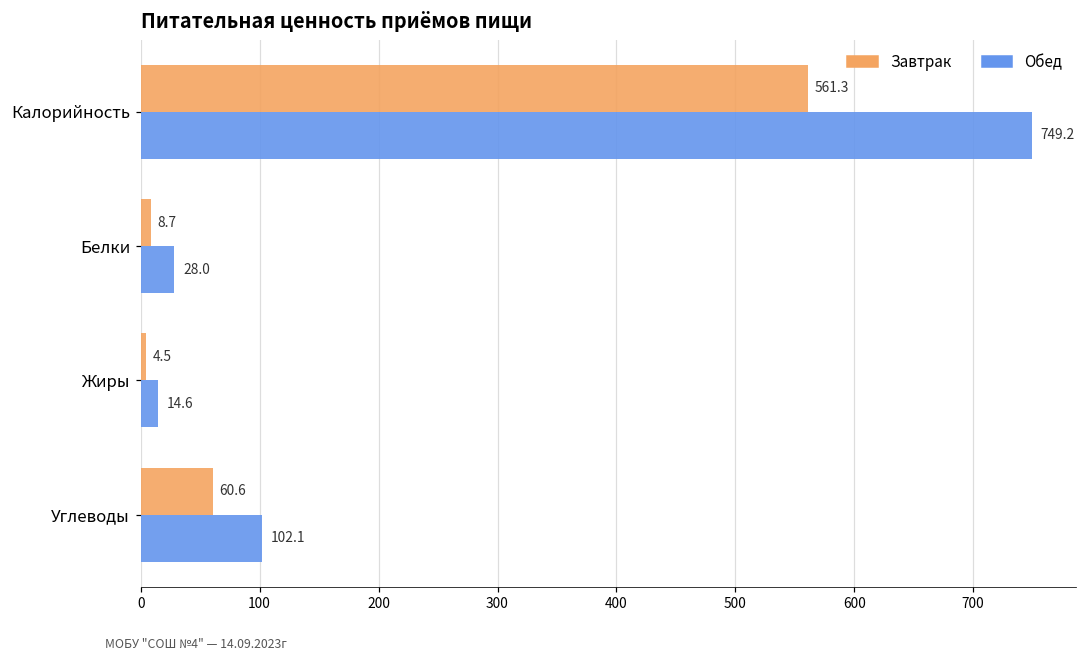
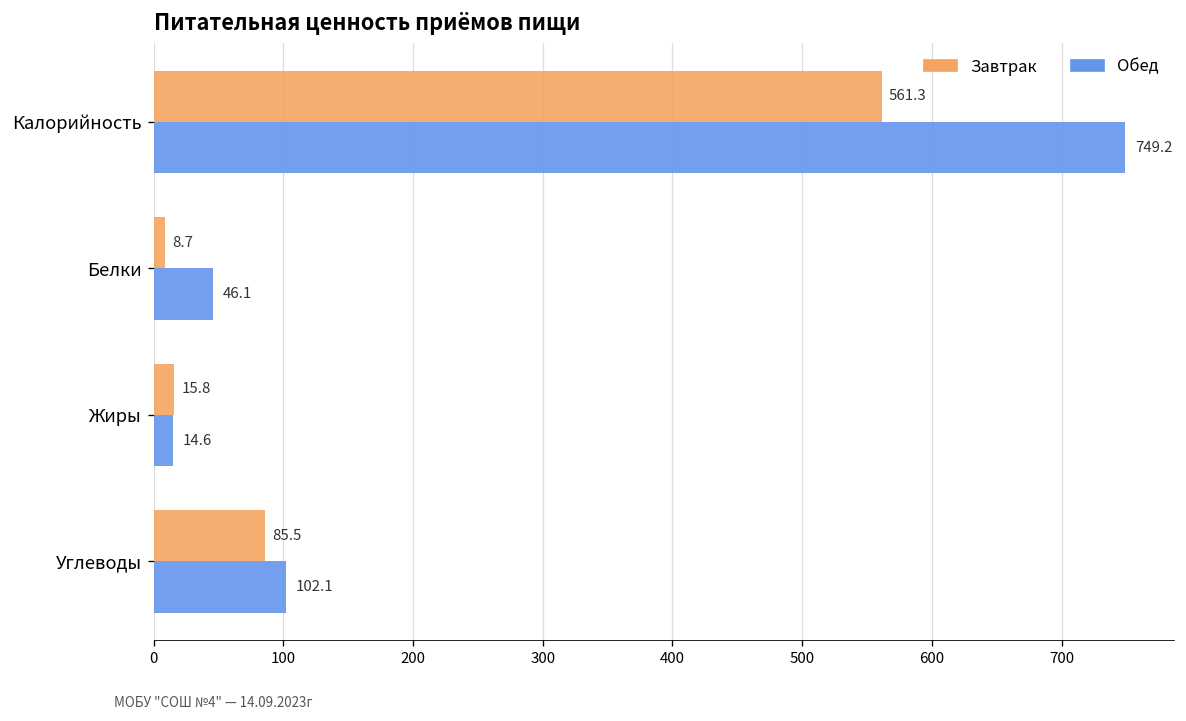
  {
    "Завтрак": {
      "Калорийность": 561.3,
      "Белки": 8.7,
-     "Жиры": 4.5,
-     "Углеводы": 60.6
+     "Жиры": 15.8,
+     "Углеводы": 85.5
    },
    "Обед": {
      "Калорийность": 749.2,
-     "Белки": 28.0,
+     "Белки": 46.1,
      "Жиры": 14.6,
      "Углеводы": 102.1
    }
  }
